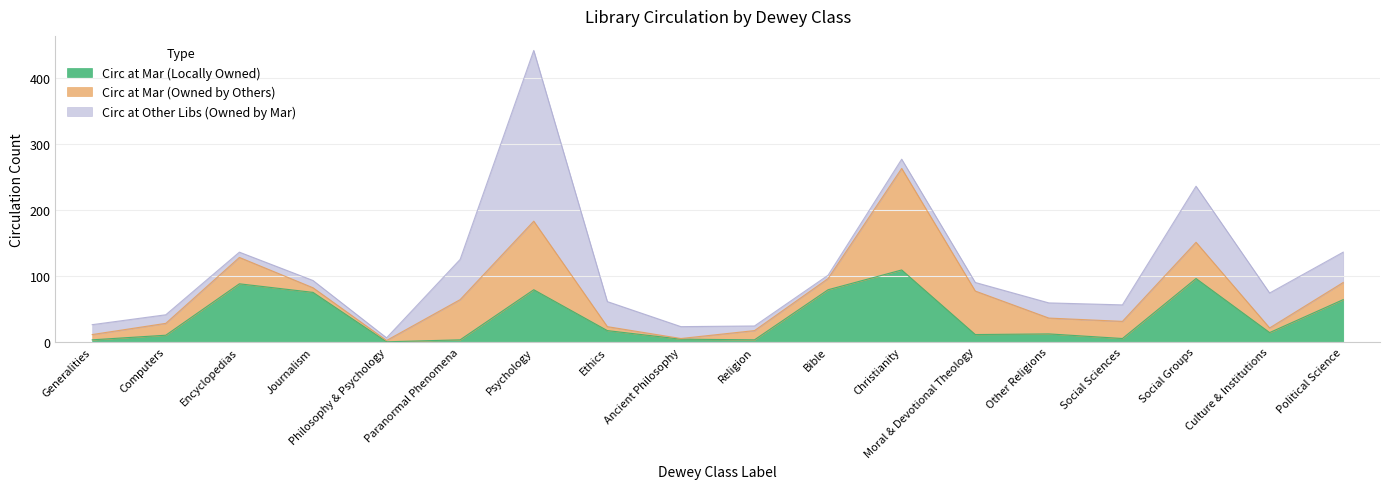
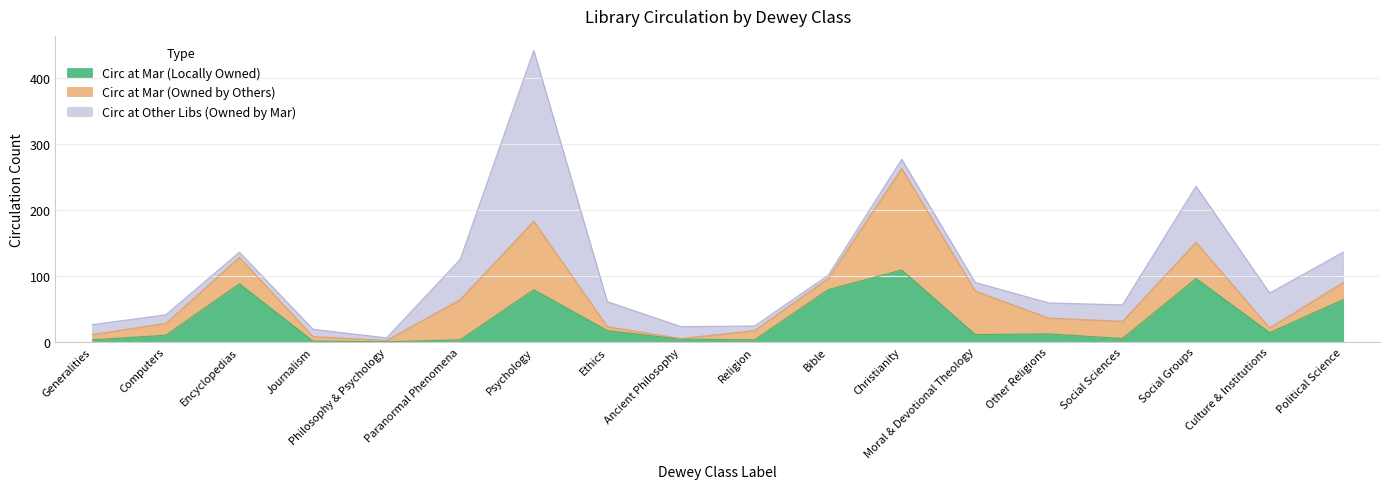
  {
    "Circ at Mar (Locally Owned)": {
      "Generalities": 0,
      "Computers": 10,
      "Encyclopedias": 90,
-     "Journalism": 80,
+     "Journalism": 0,
      "Paranormal Phenomena": 0,
      "Psychology": 80,
      "Ethics": 20,
      "Religion": 0,
      "Bible": 80,
      "Christianity": 110,
      "Moral & Devotional Theology": 10,
      "Other Religions": 10,
      "Social Sciences": 10,
      "Social Groups": 100,
      "Culture & Institutions": 10,
      "Political Science": 60
    },
    "Circ at Mar (Owned by Others)": {
      "Generalities": 10,
      "Computers": 20,
      "Encyclopedias": 40,
      "Journalism": 10,
      "Paranormal Phenomena": 60,
      "Psychology": 100,
      "Ethics": 10,
      "Religion": 10,
      "Bible": 20,
      "Christianity": 150,
      "Moral & Devotional Theology": 70,
      "Other Religions": 20,
      "Social Sciences": 30,
      "Social Groups": 60,
      "Culture & Institutions": 10,
      "Political Science": 30
    },
    "Circ at Other Libs (Owned by Mar)": {
      "Generalities": 20,
      "Computers": 10,
      "Encyclopedias": 10,
      "Journalism": 10,
      "Philosophy & Psychology": 0,
      "Paranormal Phenomena": 60,
      "Psychology": 260,
      "Ethics": 40,
      "Ancient Philosophy": 20,
      "Religion": 10,
      "Bible": 10,
      "Christianity": 10,
      "Moral & Devotional Theology": 10,
      "Other Religions": 20,
      "Social Sciences": 30,
      "Social Groups": 90,
      "Culture & Institutions": 50,
      "Political Science": 50
    }
  }
